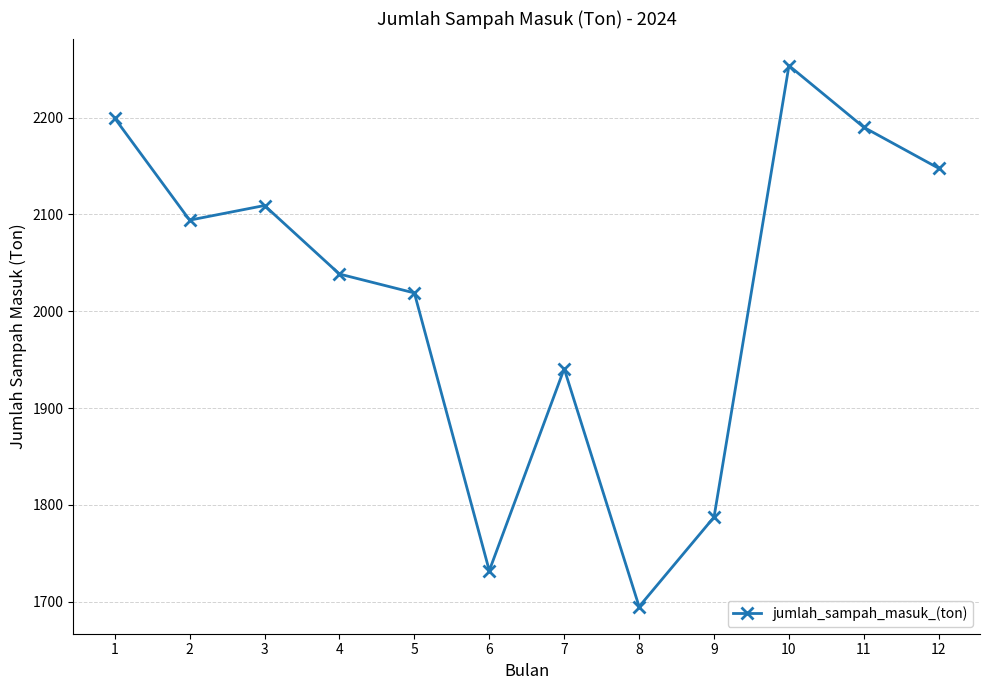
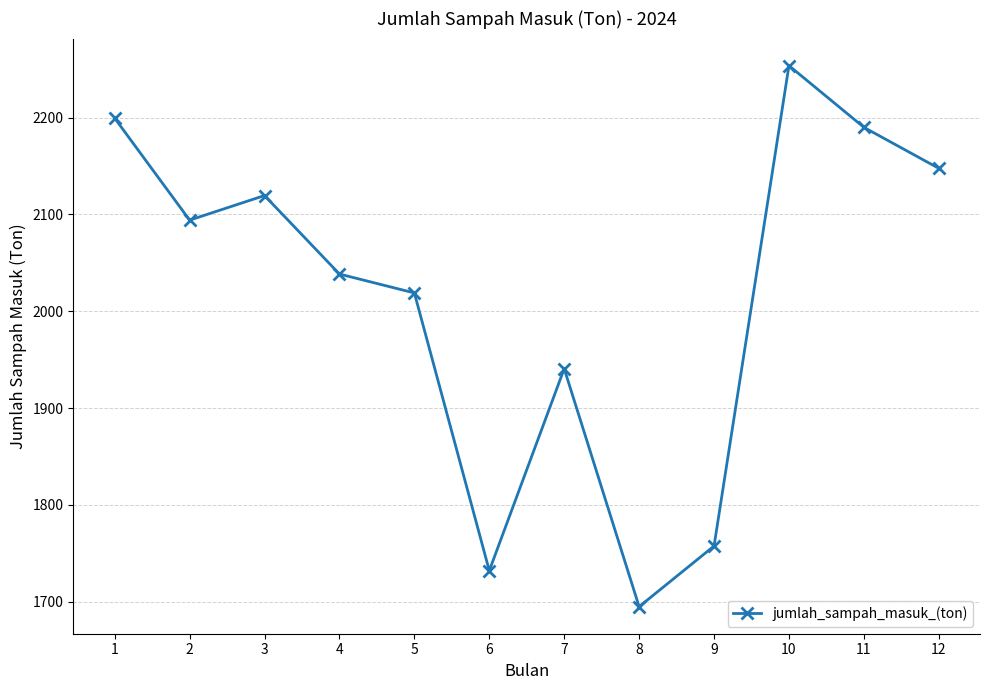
  {
    "1": 2200,
    "2": 2090,
-   "3": 2110,
+   "3": 2120,
    "4": 2040,
    "5": 2020,
    "6": 1730,
    "7": 1940,
    "8": 1690,
-   "9": 1790,
+   "9": 1760,
    "10": 2250,
    "11": 2190,
    "12": 2150
  }
